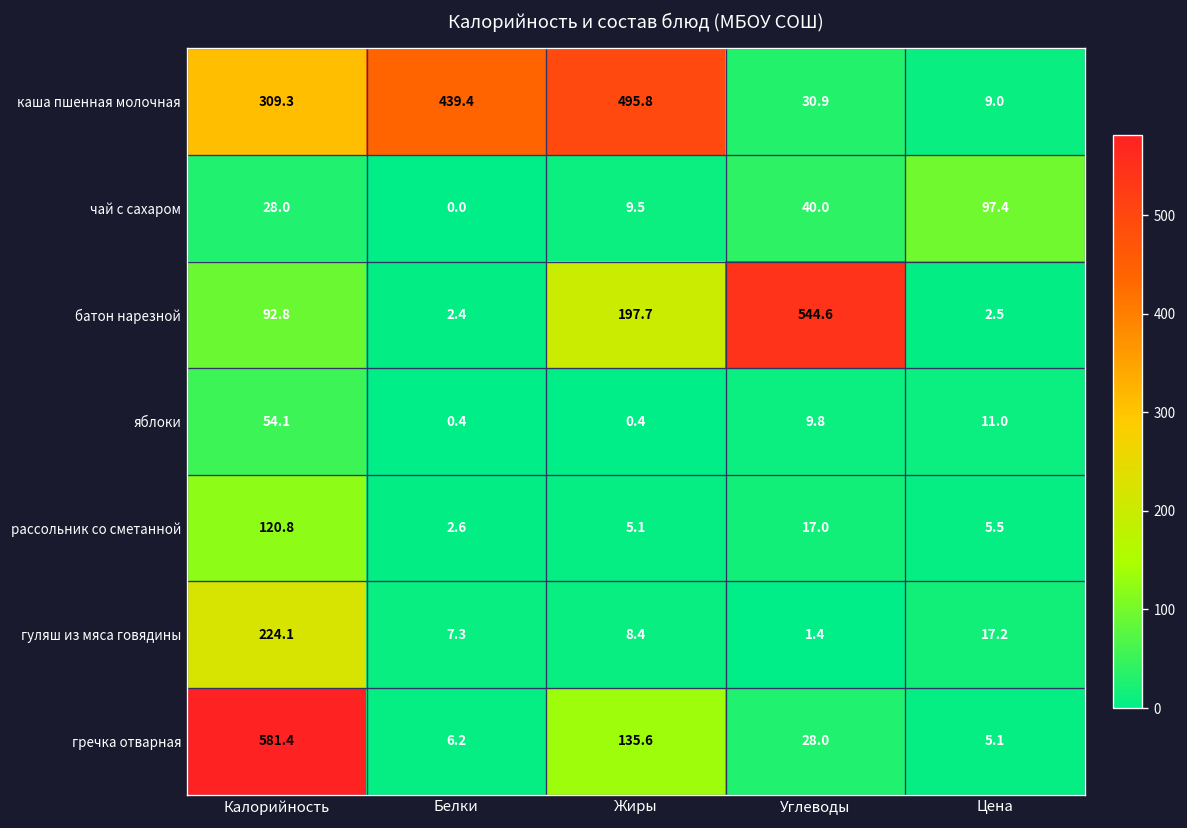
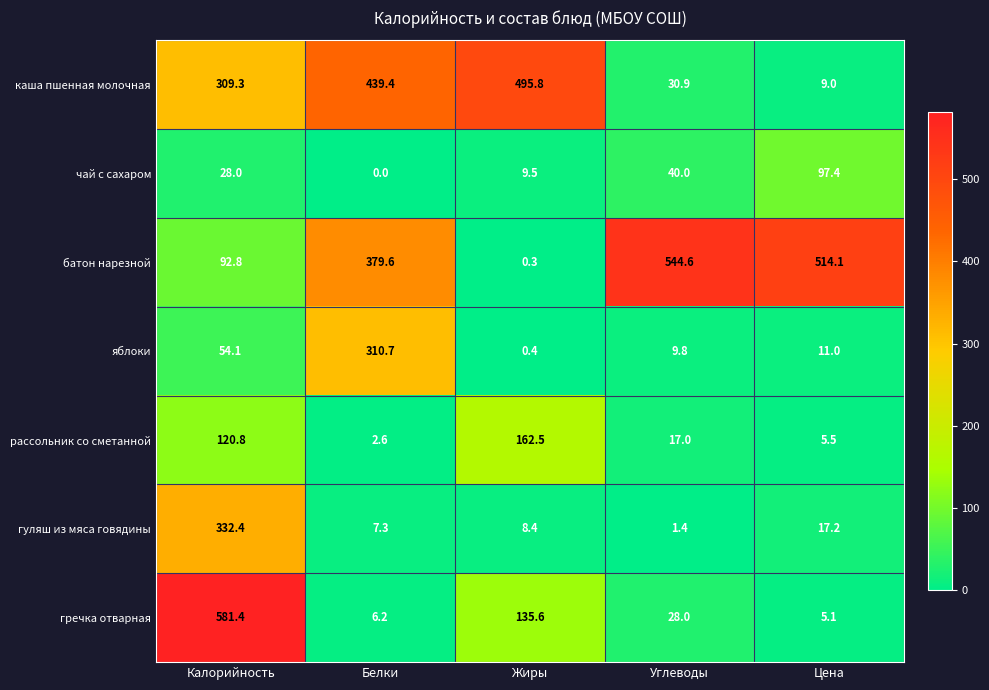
  {
    "каша пшенная молочная": {
      "Калорийность": 309.3,
      "Белки": 439.4,
      "Жиры": 495.8,
      "Углеводы": 30.9,
      "Цена": 9.0
    },
    "чай с сахаром": {
      "Калорийность": 28.0,
      "Белки": 0.0,
      "Жиры": 9.5,
      "Углеводы": 40.0,
      "Цена": 97.4
    },
    "батон нарезной": {
      "Калорийность": 92.8,
-     "Белки": 2.4,
-     "Жиры": 197.7,
+     "Белки": 379.6,
+     "Жиры": 0.3,
      "Углеводы": 544.6,
-     "Цена": 2.5
+     "Цена": 514.1
    },
    "яблоки": {
      "Калорийность": 54.1,
-     "Белки": 0.4,
+     "Белки": 310.7,
      "Жиры": 0.4,
      "Углеводы": 9.8,
      "Цена": 11.0
    },
    "рассольник со сметанной": {
      "Калорийность": 120.8,
      "Белки": 2.6,
-     "Жиры": 5.1,
+     "Жиры": 162.5,
      "Углеводы": 17.0,
      "Цена": 5.5
    },
    "гуляш из мяса говядины": {
-     "Калорийность": 224.1,
+     "Калорийность": 332.4,
      "Белки": 7.3,
      "Жиры": 8.4,
      "Углеводы": 1.4,
      "Цена": 17.2
    },
    "гречка отварная": {
      "Калорийность": 581.4,
      "Белки": 6.2,
      "Жиры": 135.6,
      "Углеводы": 28.0,
      "Цена": 5.1
    }
  }
